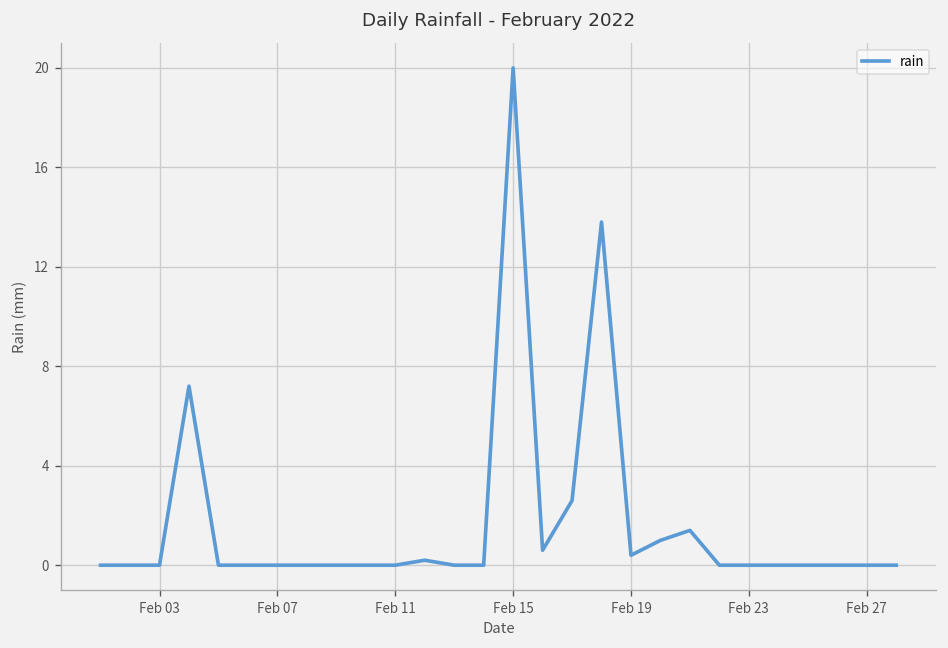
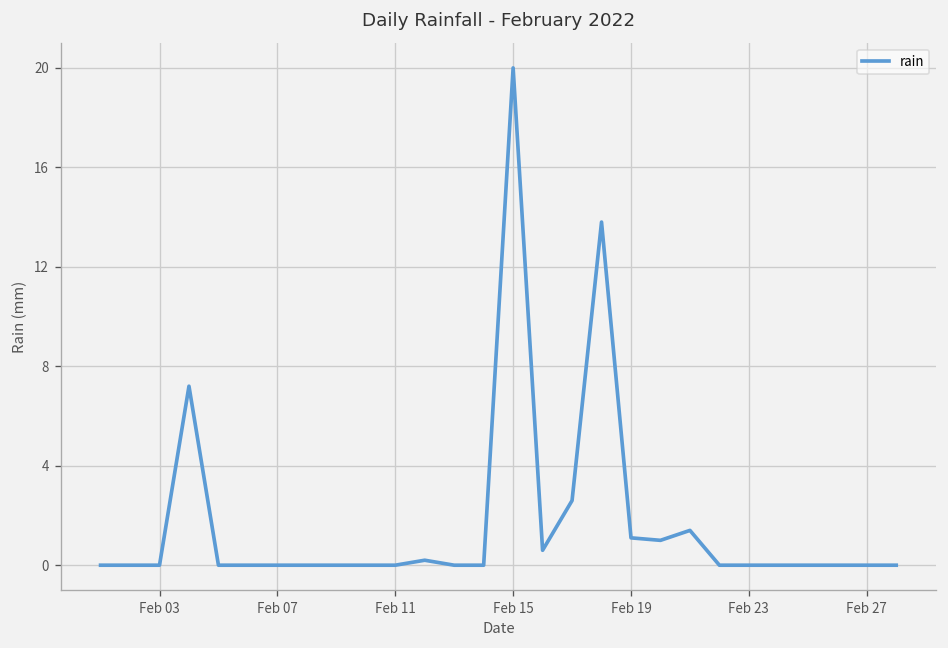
  {
    "Feb 03": 0.0,
    "Feb 07": 0.0,
    "Feb 11": 0.0,
    "Feb 15": 20.0,
-   "Feb 19": 0.4,
+   "Feb 19": 1.1,
    "Feb 23": 0.0,
    "Feb 27": 0.0
  }
